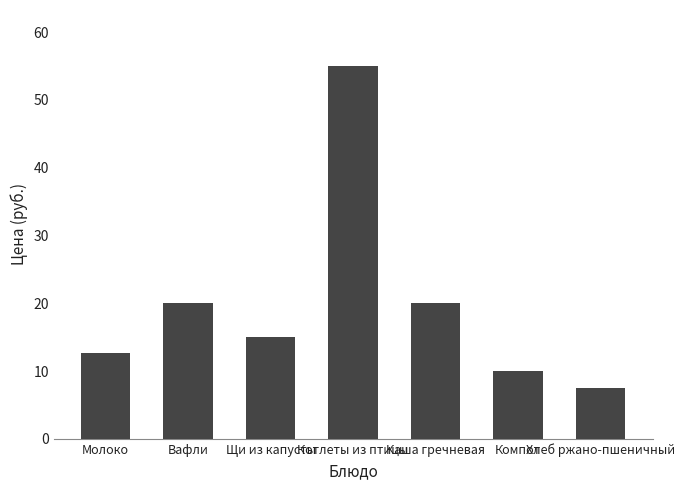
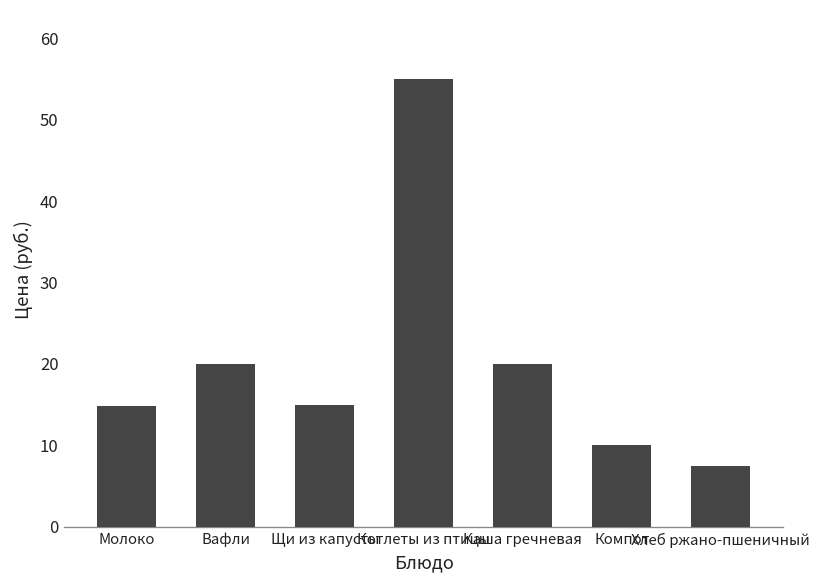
  {
-   "Молоко": 13,
+   "Молоко": 15,
    "Вафли": 20,
    "Хлеб ржано-пшеничный": 8
  }
